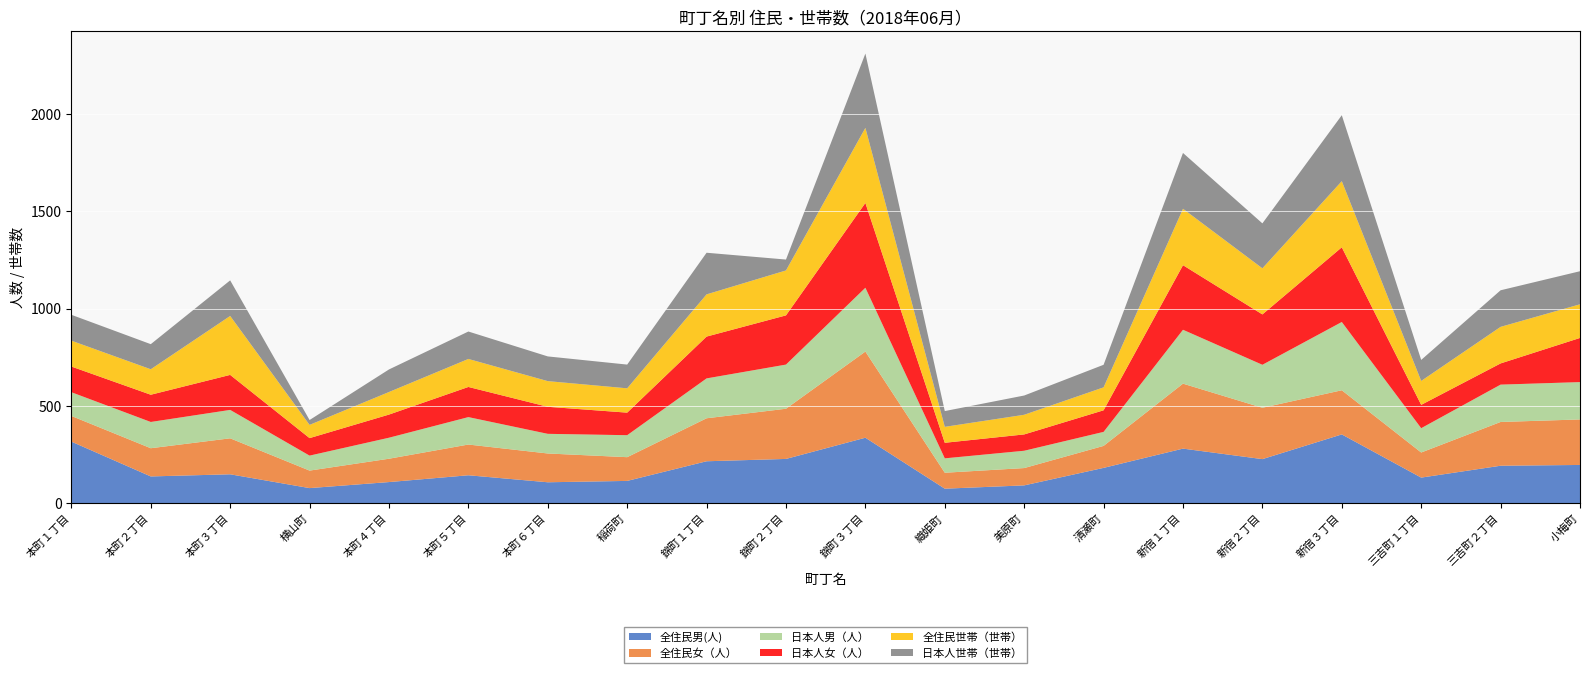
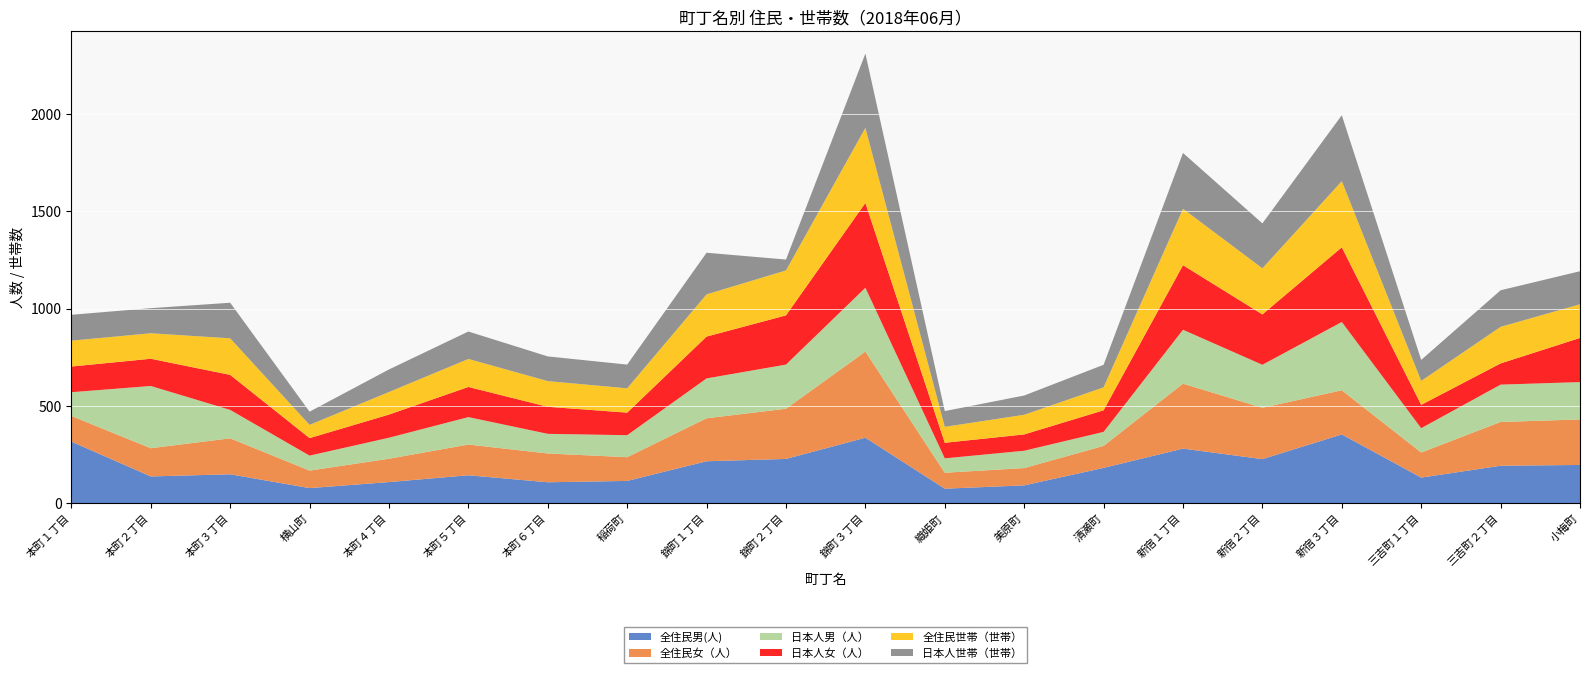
  {
    "全住民男(人)": {
      "本町１丁目": 320,
      "本町２丁目": 140,
      "本町３丁目": 150,
      "横山町": 80,
      "本町４丁目": 110,
      "本町５丁目": 140,
      "本町６丁目": 110,
      "稲荷町": 110,
      "錦町１丁目": 220,
      "錦町２丁目": 230,
      "錦町３丁目": 340,
      "織姫町": 70,
      "美原町": 90,
      "清瀬町": 180,
      "新宿１丁目": 280,
      "新宿２丁目": 230,
      "新宿３丁目": 350,
      "三吉町１丁目": 130,
      "三吉町２丁目": 190,
      "小梅町": 200
    },
    "全住民女（人）": {
      "本町１丁目": 130,
      "本町２丁目": 150,
      "本町３丁目": 190,
      "横山町": 90,
      "本町４丁目": 120,
      "本町５丁目": 160,
      "本町６丁目": 150,
      "稲荷町": 120,
      "錦町１丁目": 220,
      "錦町２丁目": 260,
      "錦町３丁目": 440,
      "織姫町": 80,
      "美原町": 90,
      "清瀬町": 110,
      "新宿１丁目": 330,
      "新宿２丁目": 260,
      "新宿３丁目": 230,
      "三吉町１丁目": 130,
      "三吉町２丁目": 230,
      "小梅町": 230
    },
    "日本人男（人）": {
      "本町１丁目": 120,
-     "本町２丁目": 140,
+     "本町２丁目": 320,
      "本町３丁目": 150,
      "横山町": 80,
      "本町４丁目": 110,
      "本町５丁目": 140,
      "本町６丁目": 100,
      "稲荷町": 110,
      "錦町１丁目": 210,
      "錦町２丁目": 230,
      "錦町３丁目": 330,
      "織姫町": 70,
      "美原町": 90,
      "清瀬町": 70,
      "新宿１丁目": 280,
      "新宿２丁目": 220,
      "新宿３丁目": 350,
      "三吉町１丁目": 130,
      "三吉町２丁目": 190,
      "小梅町": 190
    },
    "日本人女（人）": {
      "本町１丁目": 130,
      "本町２丁目": 140,
      "本町３丁目": 180,
      "横山町": 90,
      "本町４丁目": 120,
      "本町５丁目": 160,
      "本町６丁目": 140,
      "稲荷町": 120,
      "錦町１丁目": 220,
      "錦町２丁目": 250,
      "錦町３丁目": 440,
      "織姫町": 80,
      "美原町": 80,
      "清瀬町": 110,
      "新宿１丁目": 330,
      "新宿２丁目": 260,
      "新宿３丁目": 380,
      "三吉町１丁目": 120,
      "三吉町２丁目": 110,
      "小梅町": 230
    },
    "全住民世帯（世帯）": {
      "本町１丁目": 130,
      "本町２丁目": 130,
-     "本町３丁目": 300,
+     "本町３丁目": 190,
      "横山町": 70,
      "本町４丁目": 120,
      "本町５丁目": 140,
      "本町６丁目": 130,
      "稲荷町": 130,
      "錦町１丁目": 220,
      "錦町２丁目": 230,
      "錦町３丁目": 390,
      "織姫町": 80,
      "美原町": 100,
      "清瀬町": 120,
      "新宿１丁目": 290,
      "新宿２丁目": 240,
      "新宿３丁目": 340,
      "三吉町１丁目": 120,
      "三吉町２丁目": 190,
      "小梅町": 170
    },
    "日本人世帯（世帯）": {
      "本町１丁目": 130,
      "本町２丁目": 130,
      "本町３丁目": 180,
-     "横山町": 30,
+     "横山町": 70,
      "本町４丁目": 120,
      "本町５丁目": 140,
      "本町６丁目": 130,
      "稲荷町": 120,
      "錦町１丁目": 210,
      "錦町２丁目": 60,
      "錦町３丁目": 380,
      "織姫町": 80,
      "美原町": 100,
      "清瀬町": 120,
      "新宿１丁目": 290,
      "新宿２丁目": 230,
      "新宿３丁目": 340,
      "三吉町１丁目": 110,
      "三吉町２丁目": 190,
      "小梅町": 170
    }
  }
